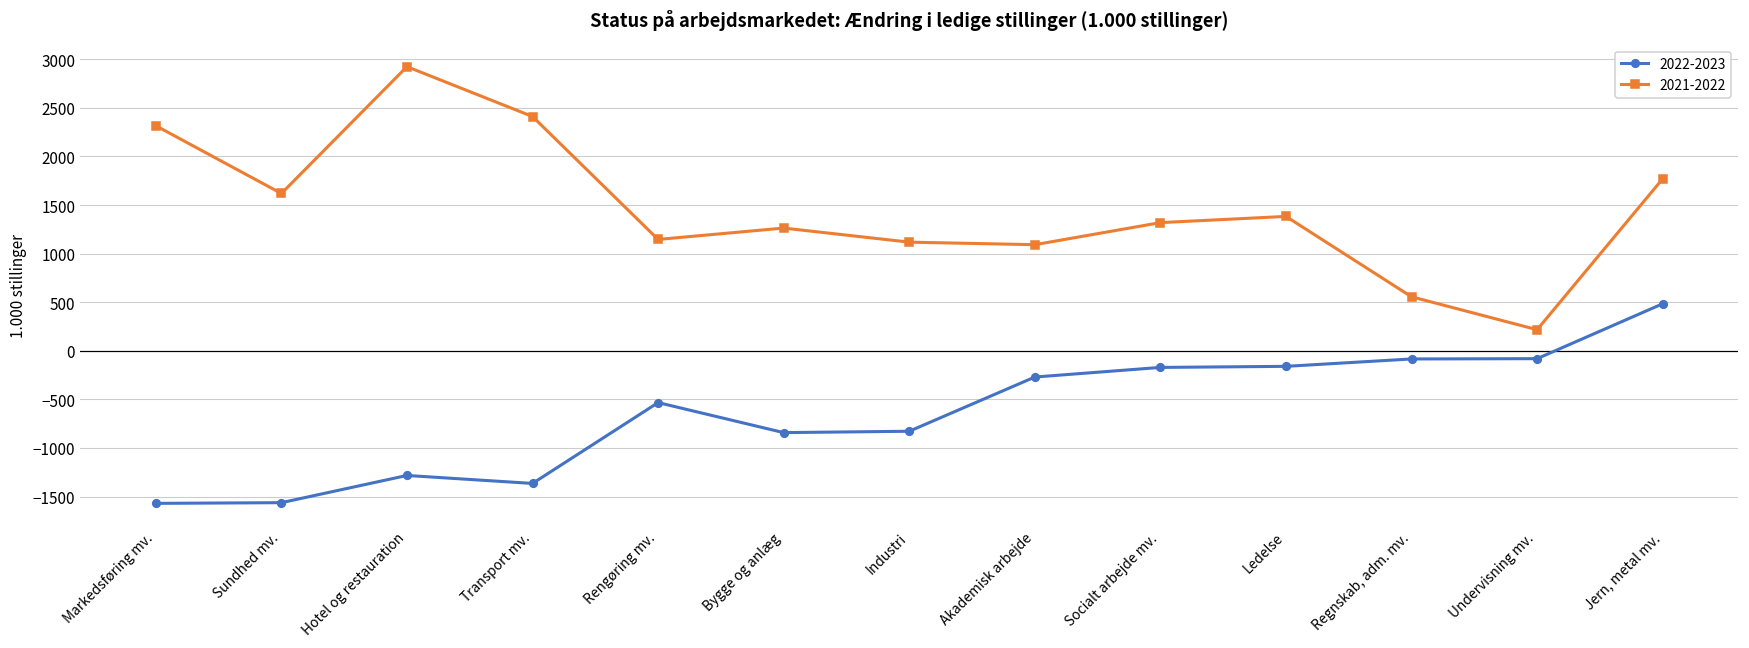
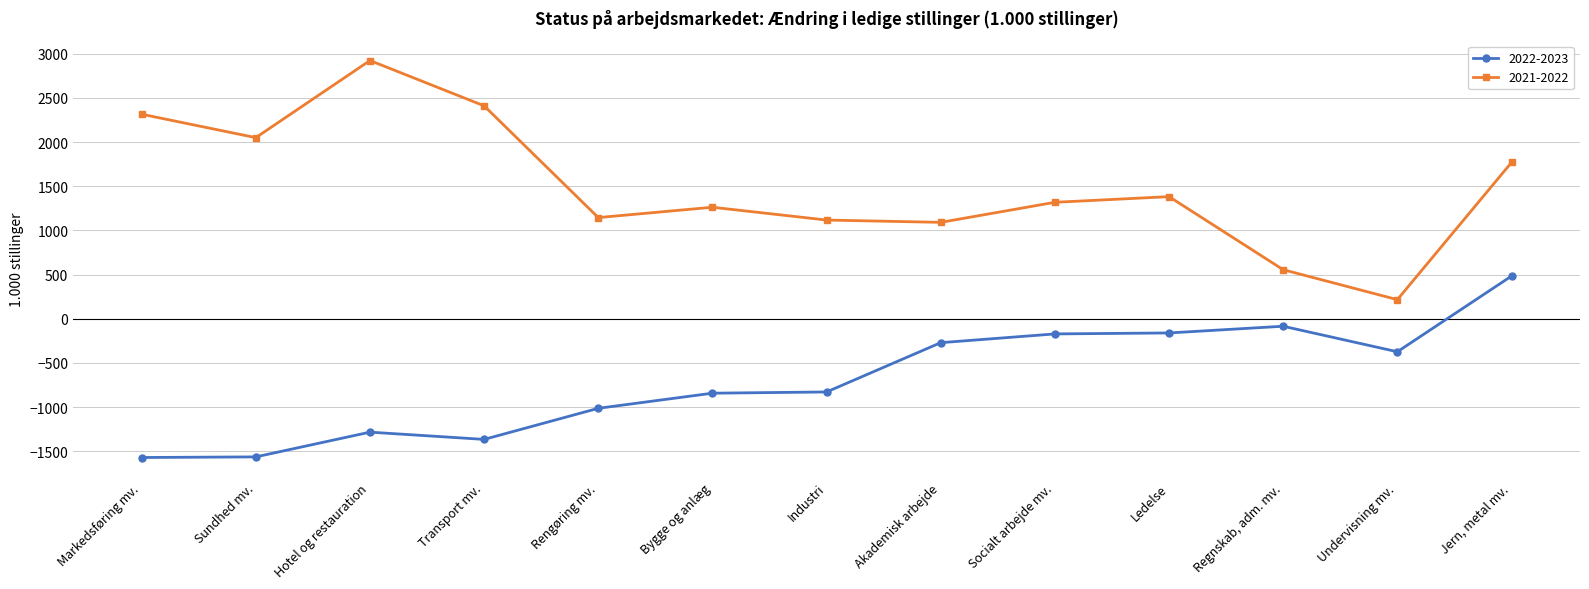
  {
    "2022-2023": {
      "Markedsføring mv.": -1600,
      "Sundhed mv.": -1600,
      "Hotel og restauration": -1300,
      "Transport mv.": -1400,
-     "Rengøring mv.": -500,
+     "Rengøring mv.": -1000,
      "Bygge og anlæg": -800,
      "Industri": -800,
      "Akademisk arbejde": -300,
      "Socialt arbejde mv.": -200,
      "Ledelse": -200,
      "Regnskab, adm. mv.": -100,
-     "Undervisning mv.": -100,
+     "Undervisning mv.": -400,
      "Jern, metal mv.": 500
    },
    "2021-2022": {
      "Markedsføring mv.": 2300,
-     "Sundhed mv.": 1600,
+     "Sundhed mv.": 2100,
      "Hotel og restauration": 2900,
      "Transport mv.": 2400,
      "Rengøring mv.": 1100,
      "Bygge og anlæg": 1300,
      "Industri": 1100,
      "Akademisk arbejde": 1100,
      "Socialt arbejde mv.": 1300,
      "Ledelse": 1400,
      "Regnskab, adm. mv.": 600,
      "Undervisning mv.": 200,
      "Jern, metal mv.": 1800
    }
  }
